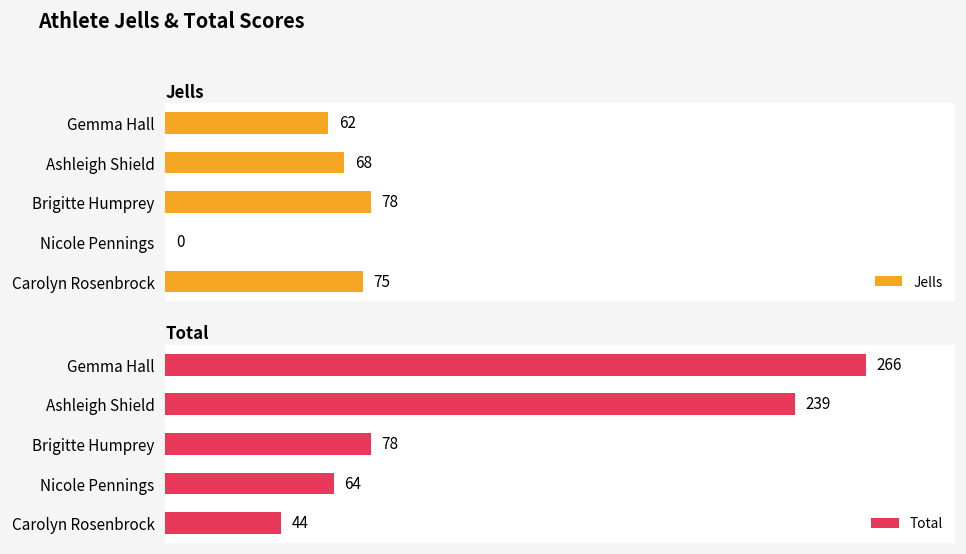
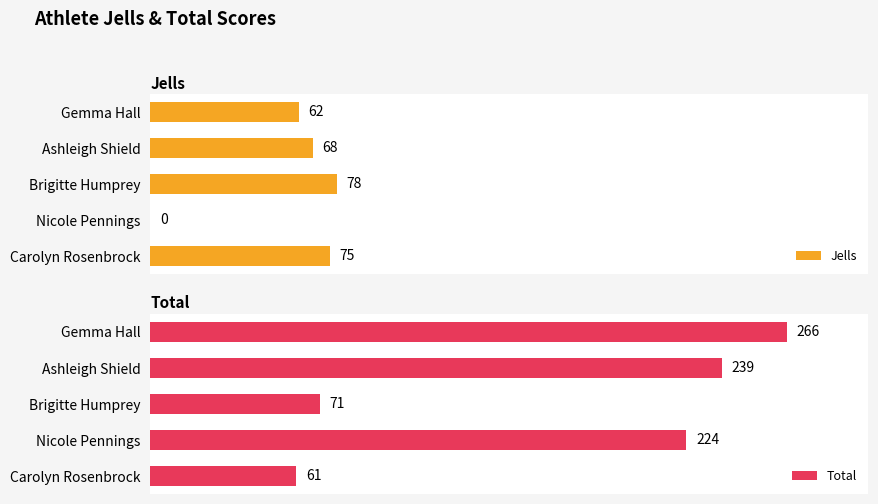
  {
    "Jells": {
      "Gemma Hall": 62,
      "Ashleigh Shield": 68,
      "Brigitte Humprey": 78,
      "Nicole Pennings": 0,
      "Carolyn Rosenbrock": 75
    },
    "Total": {
      "Gemma Hall": 266,
      "Ashleigh Shield": 239,
-     "Brigitte Humprey": 78,
-     "Nicole Pennings": 64,
-     "Carolyn Rosenbrock": 44
+     "Brigitte Humprey": 71,
+     "Nicole Pennings": 224,
+     "Carolyn Rosenbrock": 61
    }
  }
